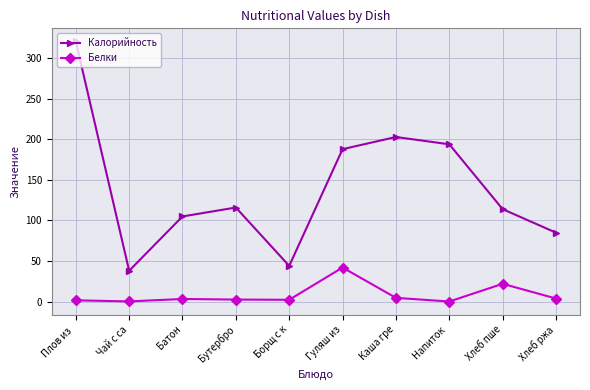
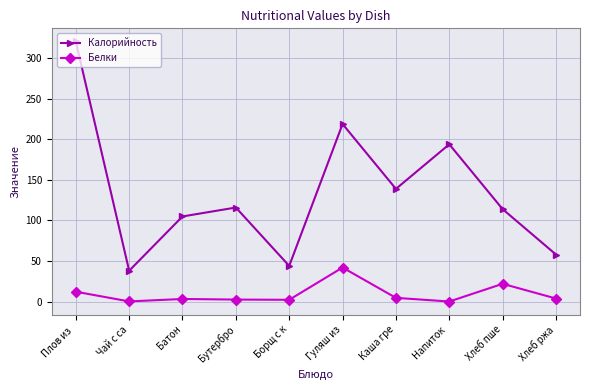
  {
    "Калорийность": {
      "Чай с са": 40,
      "Батон": 110,
      "Бутербро": 120,
      "Борщ с к": 40,
-     "Гуляш из": 190,
-     "Каша гре": 200,
+     "Гуляш из": 220,
+     "Каша гре": 140,
      "Напиток": 190,
      "Хлеб пше": 110,
-     "Хлеб ржа": 90
+     "Хлеб ржа": 60
    },
    "Белки": {
-     "Плов из": 0,
+     "Плов из": 10,
      "Чай с са": 0,
      "Батон": 0,
      "Бутербро": 0,
      "Борщ с к": 0,
      "Гуляш из": 40,
      "Каша гре": 0,
      "Напиток": 0,
      "Хлеб пше": 20,
      "Хлеб ржа": 0
    }
  }
